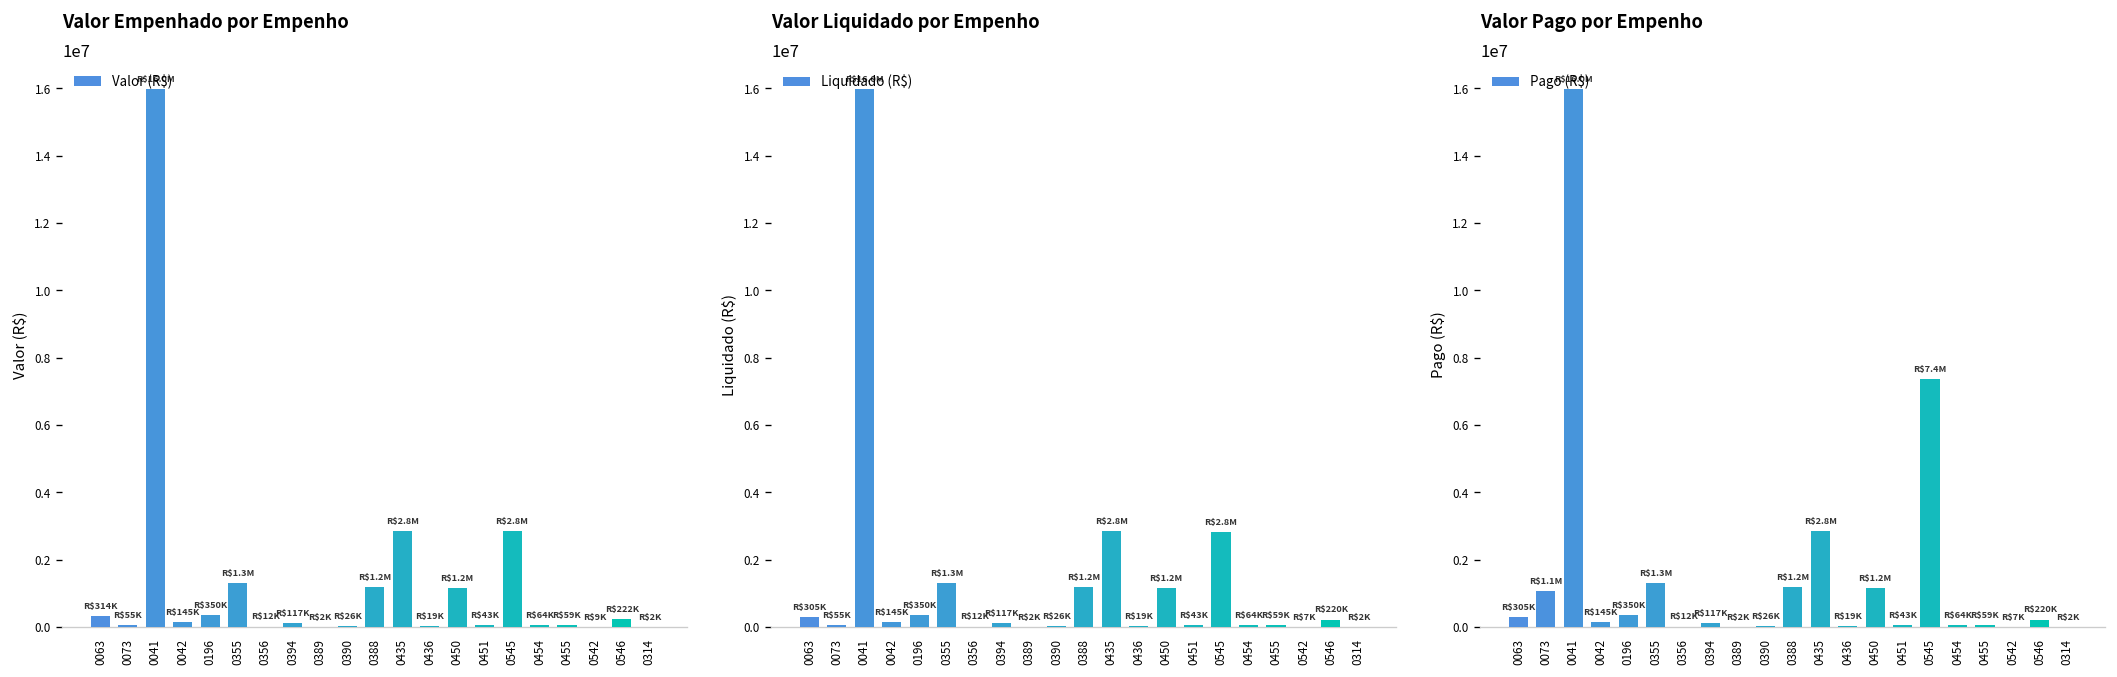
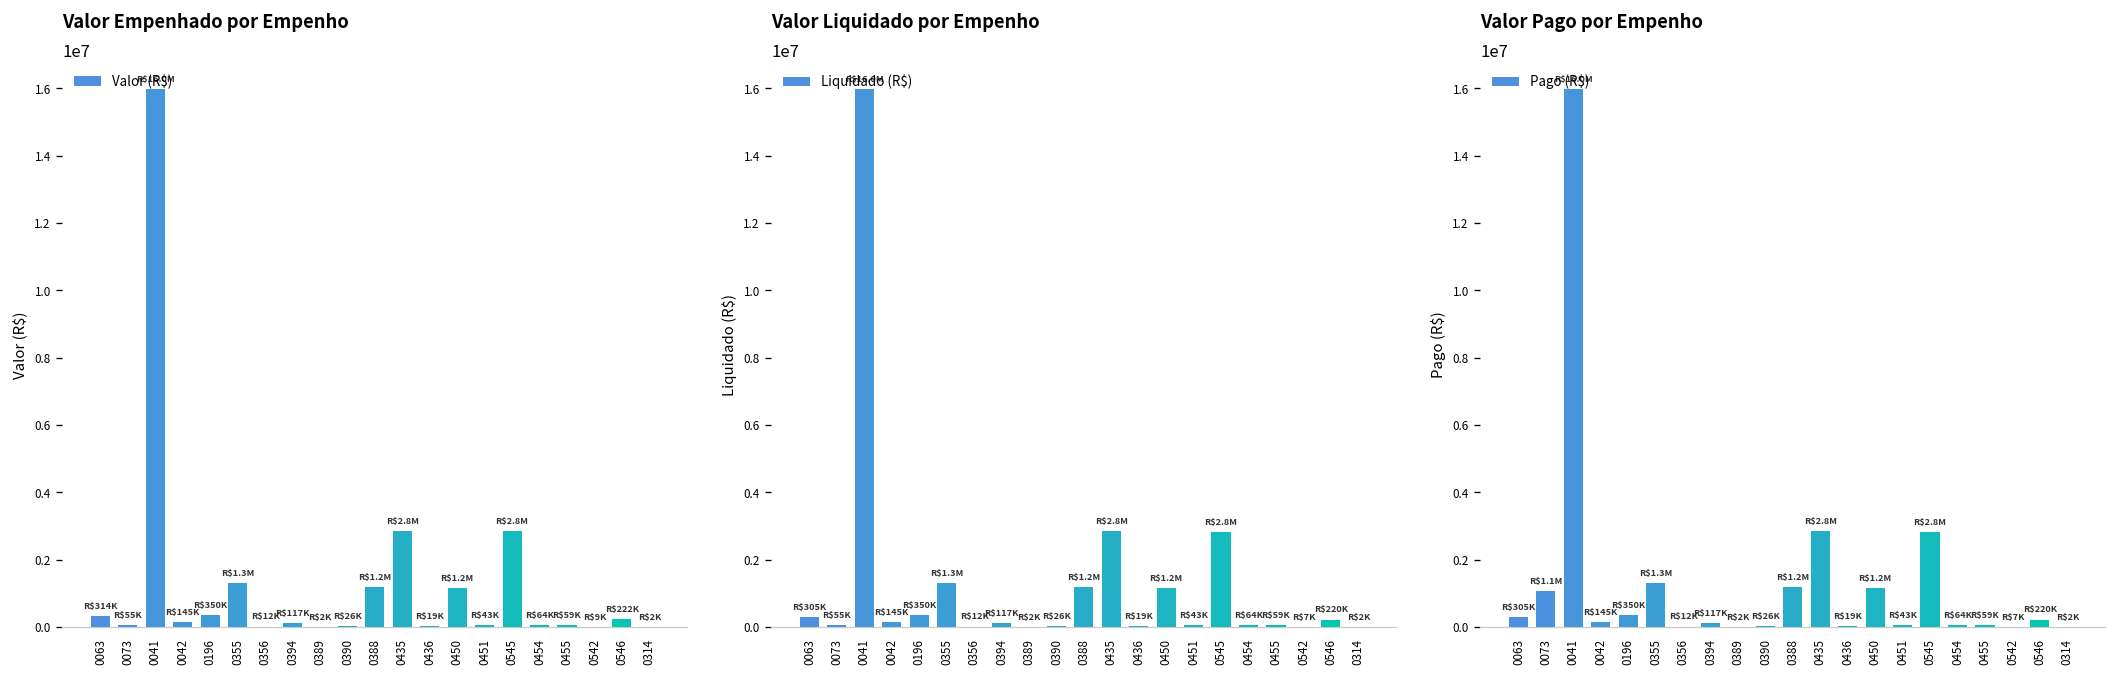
  {
    "Valor Empenhado por Empenho": {
      "0063": "$314K",
      "0073": "$55K",
      "0041": "$16.0M",
      "0042": "$145K",
      "0196": "$350K",
      "0355": "$1.3M",
      "0356": "$12K",
      "0394": "$117K",
      "0389": "$2K",
      "0390": "$26K",
      "0388": "$1.2M",
      "0435": "$2.8M",
      "0436": "$19K",
      "0450": "$1.2M",
      "0451": "$43K",
      "0545": "$2.8M",
      "0454": "$64K",
      "0455": "$59K",
      "0542": "$9K",
      "0546": "$222K",
      "0314": "$2K"
    },
    "Valor Liquidado por Empenho": {
      "0063": "$305K",
      "0073": "$55K",
      "0041": "$16.0M",
      "0042": "$145K",
      "0196": "$350K",
      "0355": "$1.3M",
      "0356": "$12K",
      "0394": "$117K",
      "0389": "$2K",
      "0390": "$26K",
      "0388": "$1.2M",
      "0435": "$2.8M",
      "0436": "$19K",
      "0450": "$1.2M",
      "0451": "$43K",
      "0545": "$2.8M",
      "0454": "$64K",
      "0455": "$59K",
      "0542": "$7K",
      "0546": "$220K",
      "0314": "$2K"
    },
    "Valor Pago por Empenho": {
      "0063": "$305K",
      "0073": "$1.1M",
      "0041": "$16.0M",
      "0042": "$145K",
      "0196": "$350K",
      "0355": "$1.3M",
      "0356": "$12K",
      "0394": "$117K",
      "0389": "$2K",
      "0390": "$26K",
      "0388": "$1.2M",
      "0435": "$2.8M",
      "0436": "$19K",
      "0450": "$1.2M",
      "0451": "$43K",
-     "0545": "$7.4M",
+     "0545": "$2.8M",
      "0454": "$64K",
      "0455": "$59K",
      "0542": "$7K",
      "0546": "$220K",
      "0314": "$2K"
    }
  }
